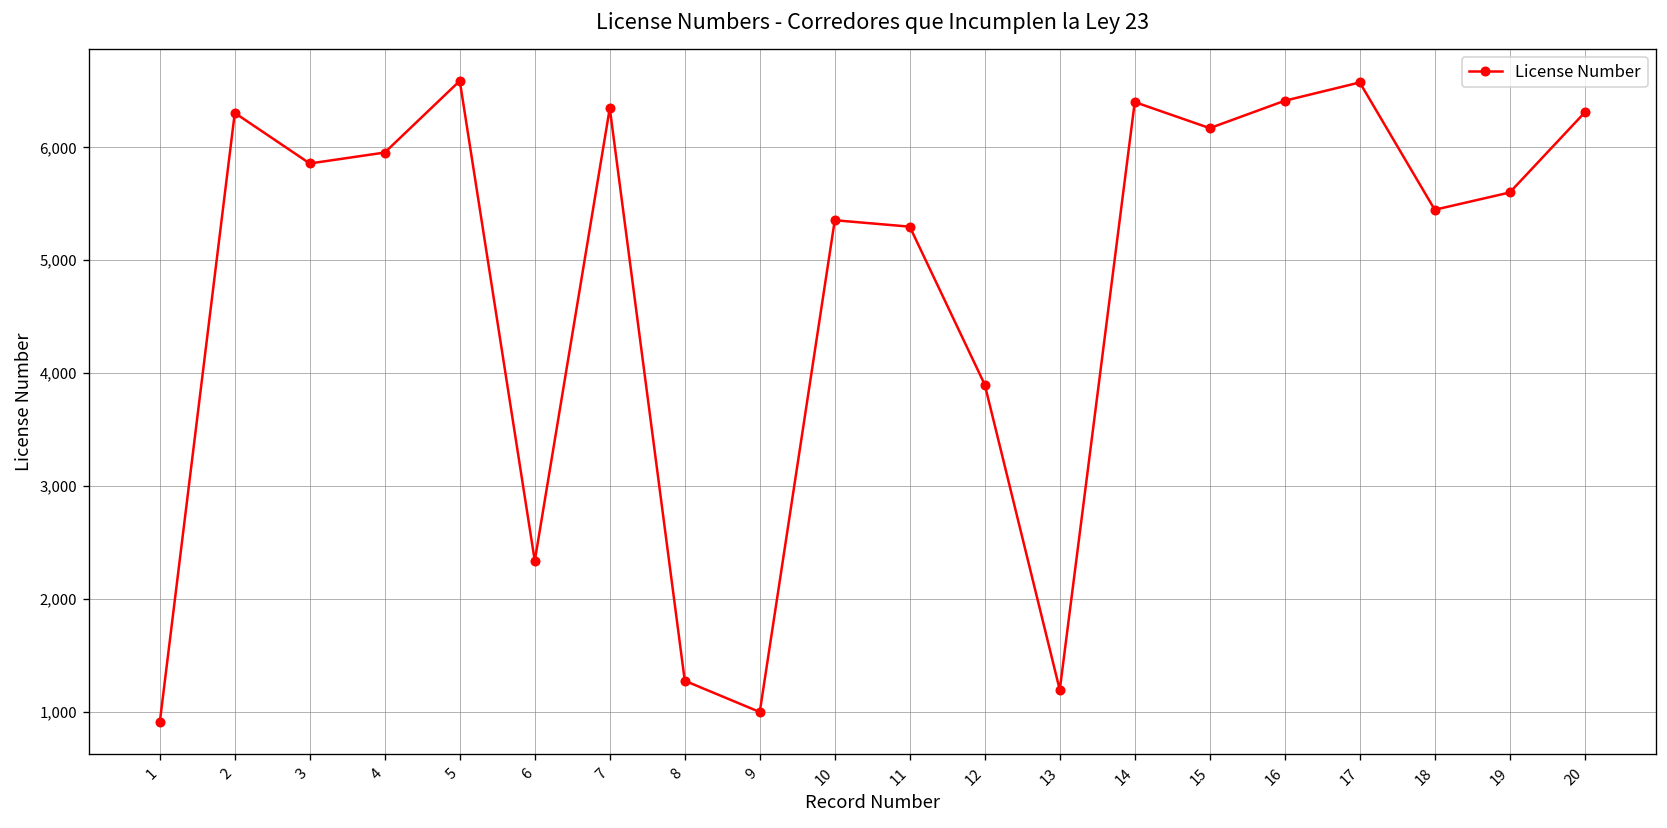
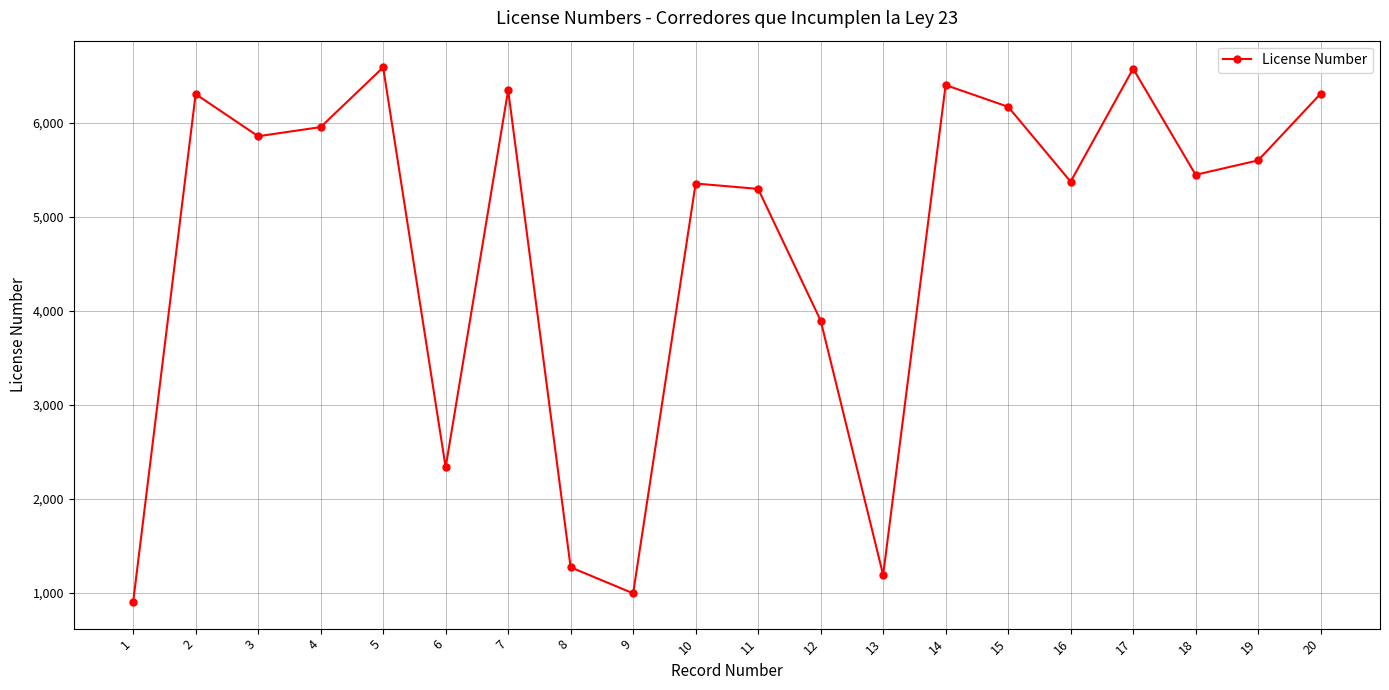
  {
    "1": "900",
    "2": "6,300",
    "3": "5,900",
    "4": "6,000",
    "5": "6,600",
    "6": "2,300",
    "7": "6,300",
    "8": "1,300",
    "9": "1,000",
    "10": "5,400",
    "11": "5,300",
    "12": "3,900",
    "13": "1,200",
    "14": "6,400",
    "15": "6,200",
-   "16": "6,400",
+   "16": "5,400",
    "17": "6,600",
    "18": "5,400",
    "19": "5,600",
    "20": "6,300"
  }
